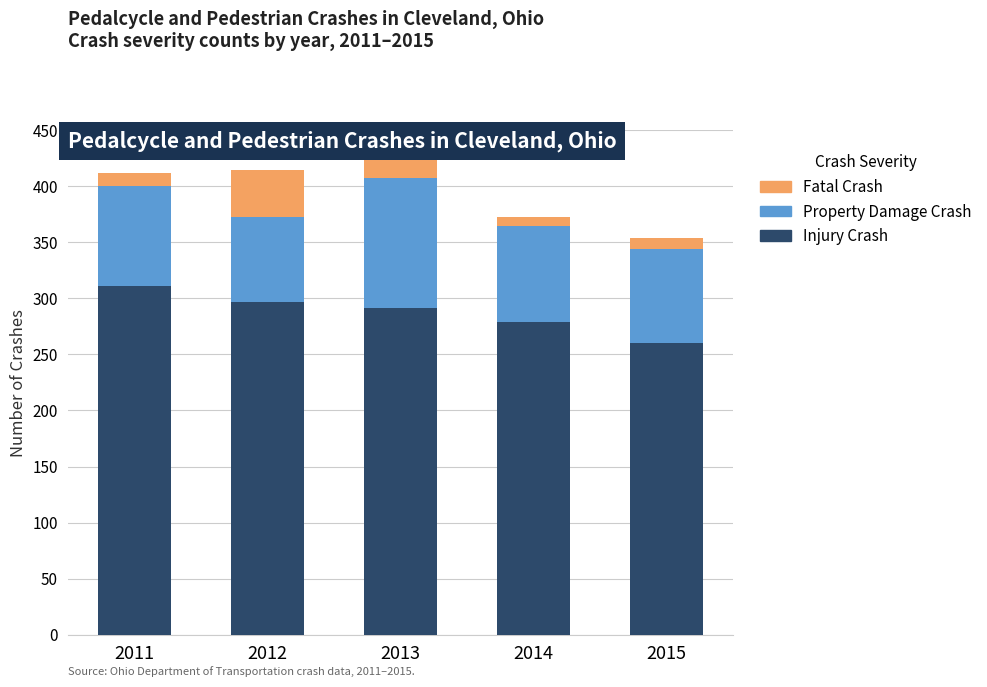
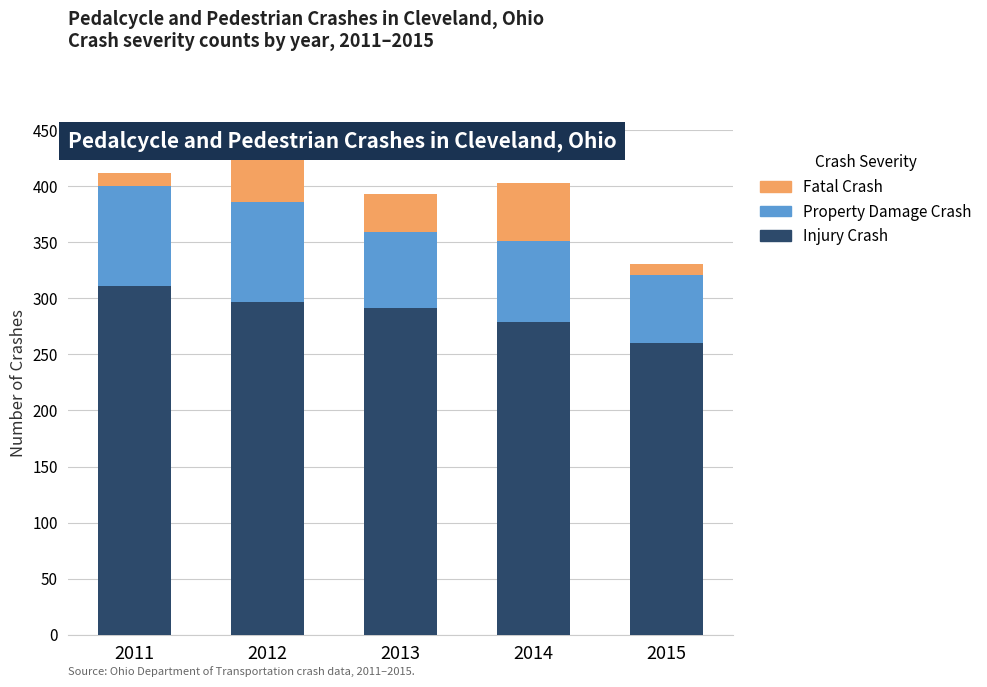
  {
    "Injury Crash": {
      "2011": 311,
      "2012": 297,
      "2013": 291,
      "2014": 279,
      "2015": 260
    },
    "Property Damage Crash": {
      "2011": 89,
-     "2012": 76,
-     "2013": 116,
-     "2014": 86,
-     "2015": 84
+     "2012": 89,
+     "2013": 68,
+     "2014": 72,
+     "2015": 61
    },
    "Fatal Crash": {
      "2011": 12,
      "2012": 42,
      "2013": 34,
-     "2014": 8,
+     "2014": 52,
      "2015": 10
    }
  }
